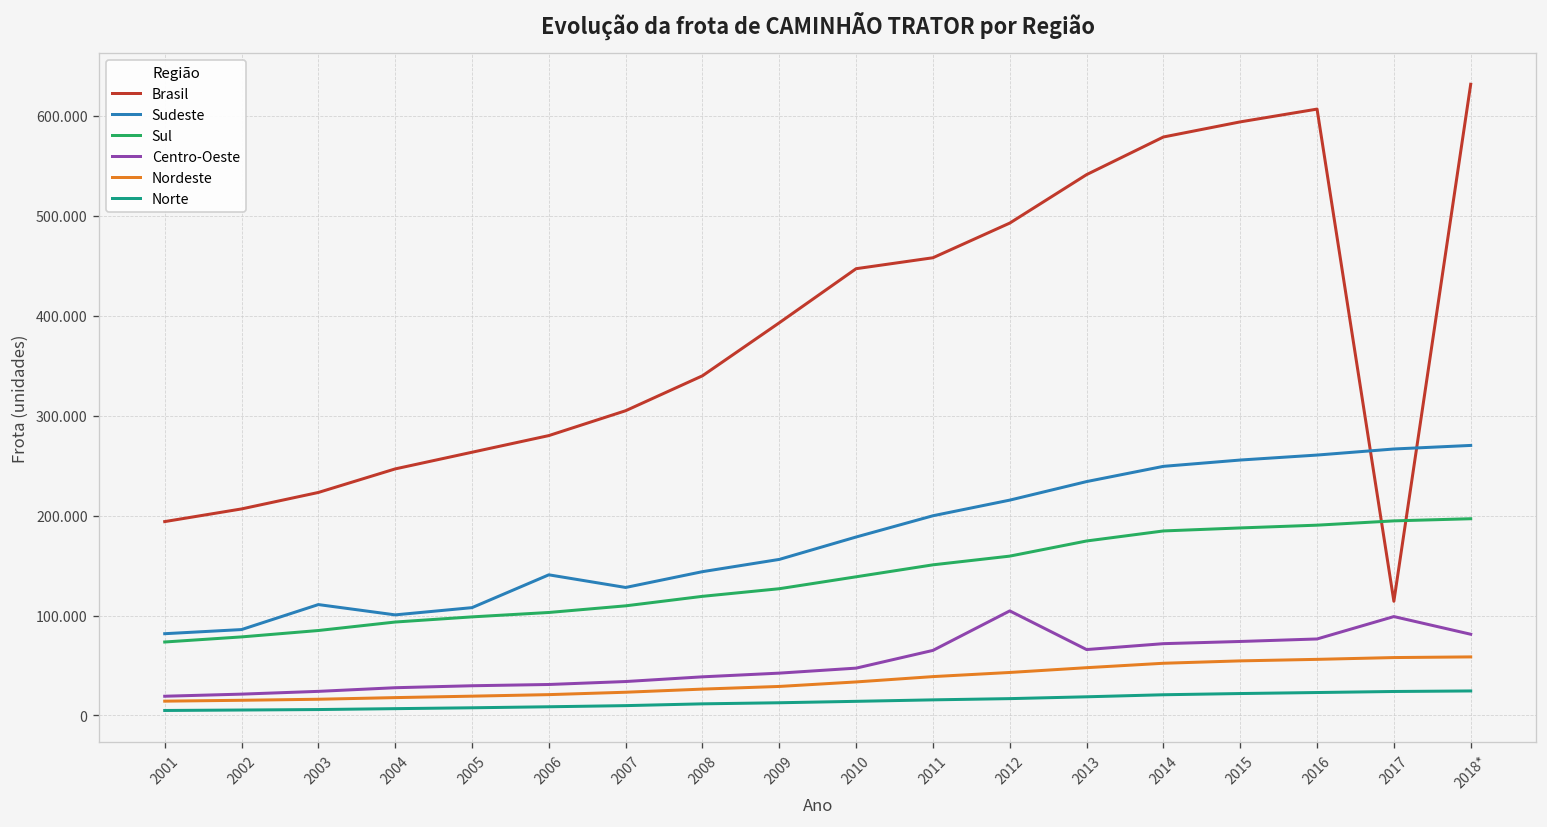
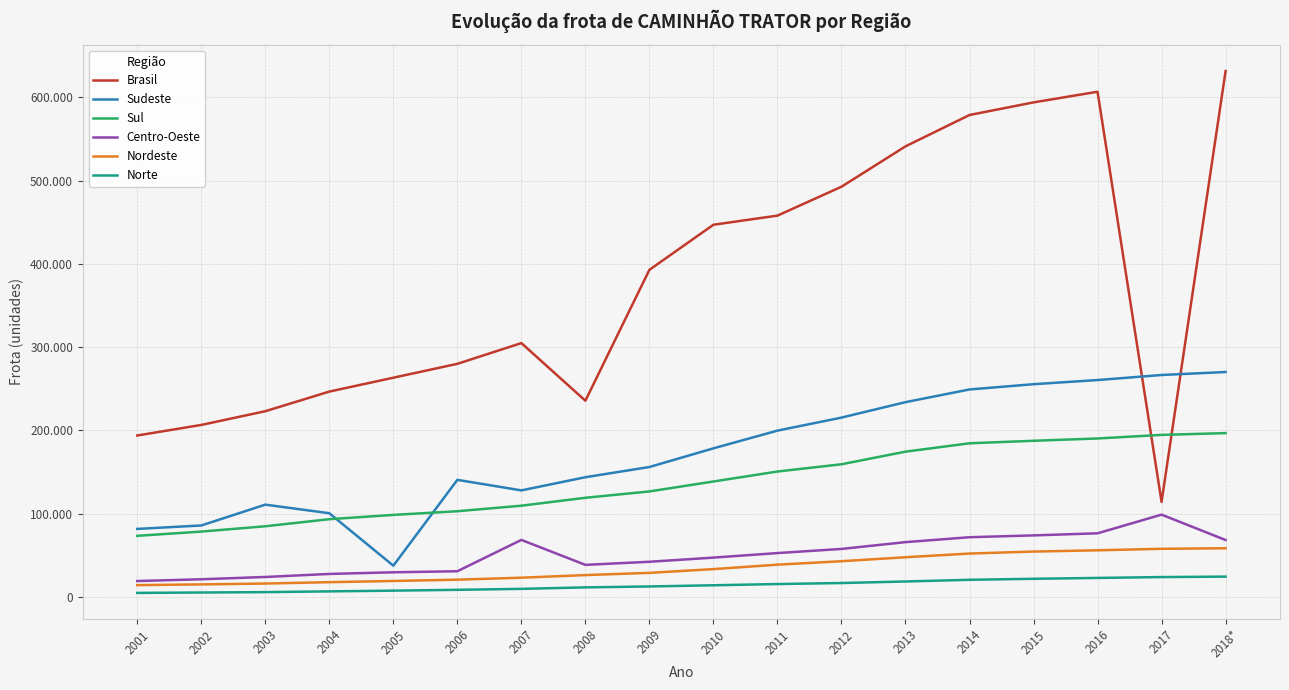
  {
    "Brasil": {
      "2001": 190,
      "2002": 210,
      "2003": 220,
      "2004": 250,
      "2005": 260,
      "2006": 280,
      "2007": 300,
-     "2008": 340,
+     "2008": 240,
      "2009": 390,
      "2010": 450,
      "2011": 460,
      "2012": 490,
      "2013": 540,
      "2014": 580,
      "2015": 590,
      "2016": 610,
      "2017": 110,
      "2018*": 630
    },
    "Sudeste": {
      "2001": 80,
      "2002": 90,
      "2003": 110,
      "2004": 100,
-     "2005": 110,
+     "2005": 40,
      "2006": 140,
      "2007": 130,
      "2008": 140,
      "2009": 160,
      "2010": 180,
      "2011": 200,
      "2012": 220,
      "2013": 230,
      "2014": 250,
      "2015": 260,
      "2016": 260,
      "2017": 270,
      "2018*": 270
    },
    "Centro-Oeste": {
      "2001": 20,
      "2002": 20,
      "2003": 20,
      "2004": 30,
      "2005": 30,
      "2006": 30,
-     "2007": 30,
+     "2007": 70,
      "2008": 40,
      "2009": 40,
      "2010": 50,
-     "2011": 70,
-     "2012": 100,
+     "2011": 50,
+     "2012": 60,
      "2013": 70,
      "2014": 70,
      "2015": 70,
      "2016": 80,
      "2017": 100,
-     "2018*": 80
+     "2018*": 70
    },
    "Nordeste": {
      "2001": 10,
      "2002": 20,
      "2003": 20,
      "2004": 20,
      "2005": 20,
      "2006": 20,
      "2007": 20,
      "2008": 30,
      "2009": 30,
      "2010": 30,
      "2011": 40,
      "2012": 40,
      "2013": 50,
      "2014": 50,
      "2015": 50,
      "2016": 60,
      "2017": 60,
      "2018*": 60
    }
  }
